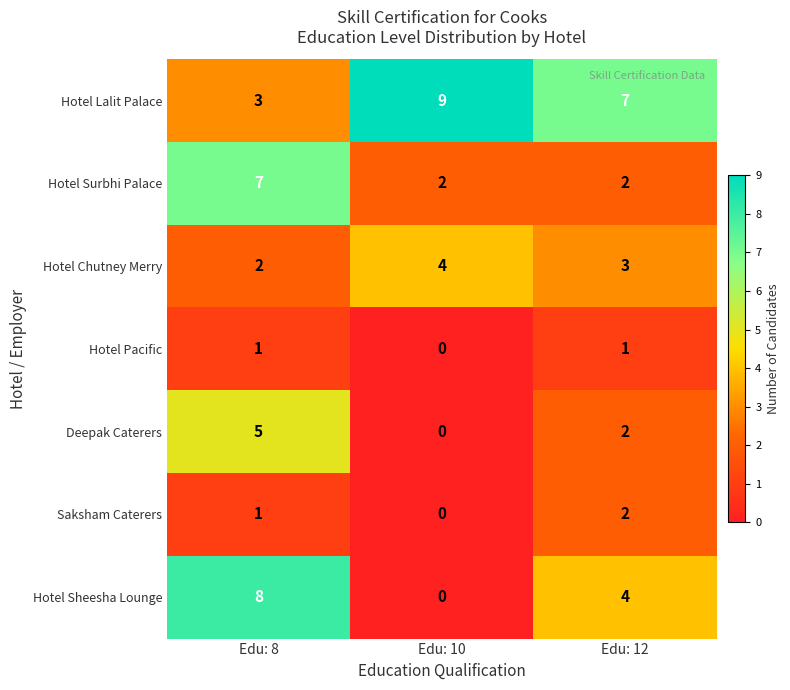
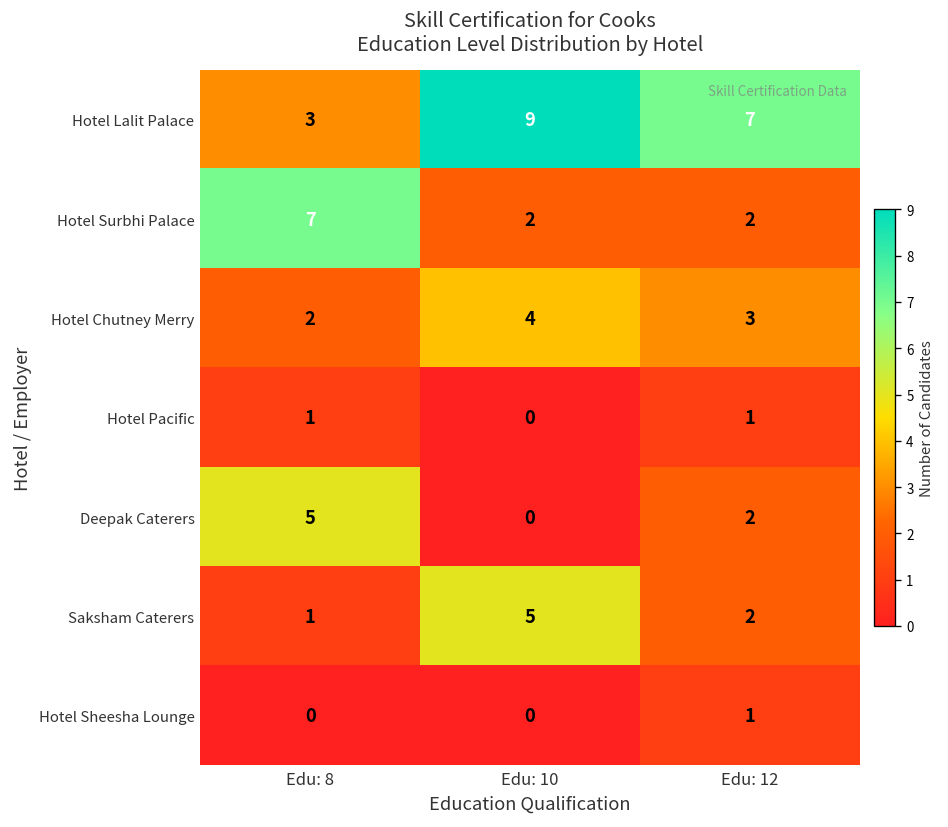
  {
    "Hotel Lalit Palace": {
      "Edu: 8": 3,
      "Edu: 10": 9
    },
    "Hotel Surbhi Palace": {
      "Edu: 8": 7,
      "Edu: 10": 2,
      "Edu: 12": 2
    },
    "Hotel Chutney Merry": {
      "Edu: 8": 2,
      "Edu: 10": 4,
      "Edu: 12": 3
    },
    "Hotel Pacific": {
      "Edu: 8": 1,
      "Edu: 10": 0,
      "Edu: 12": 1
    },
    "Deepak Caterers": {
      "Edu: 8": 5,
      "Edu: 10": 0,
      "Edu: 12": 2
    },
    "Saksham Caterers": {
      "Edu: 8": 1,
-     "Edu: 10": 0,
+     "Edu: 10": 5,
      "Edu: 12": 2
    },
    "Hotel Sheesha Lounge": {
-     "Edu: 8": 8,
+     "Edu: 8": 0,
      "Edu: 10": 0,
-     "Edu: 12": 4
+     "Edu: 12": 1
    }
  }
